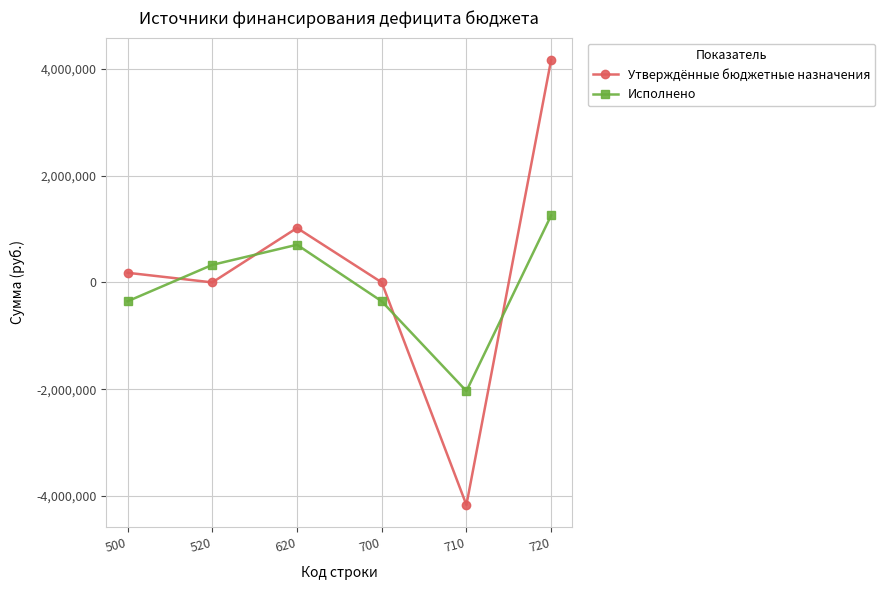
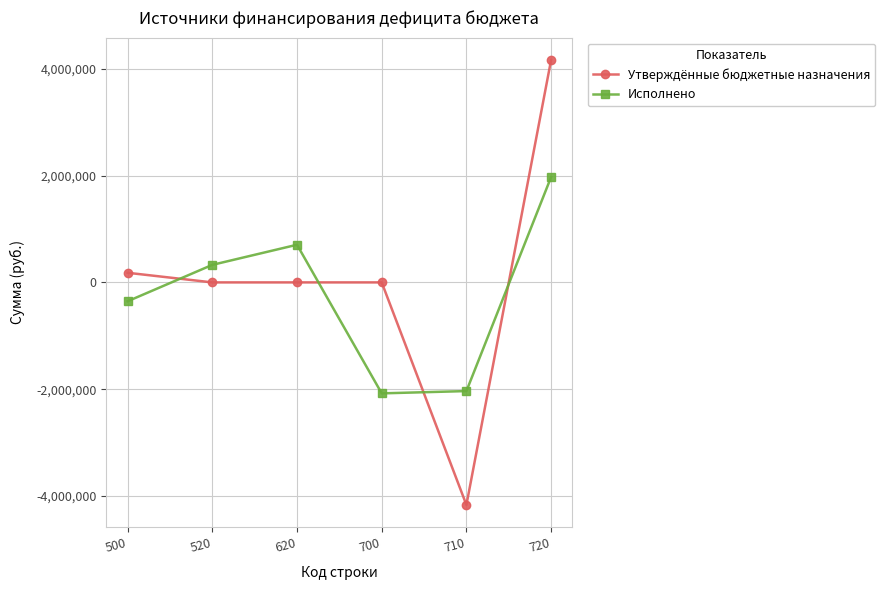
  {
    "Утверждённые бюджетные назначения": {
      "500": "200,000",
      "520": "0",
-     "620": "1,000,000",
+     "620": "0",
      "700": "0",
      "710": "-4,200,000",
      "720": "4,200,000"
    },
    "Исполнено": {
      "500": "-400,000",
      "520": "300,000",
      "620": "700,000",
-     "700": "-400,000",
+     "700": "-2,100,000",
      "710": "-2,000,000",
-     "720": "1,300,000"
+     "720": "2,000,000"
    }
  }
